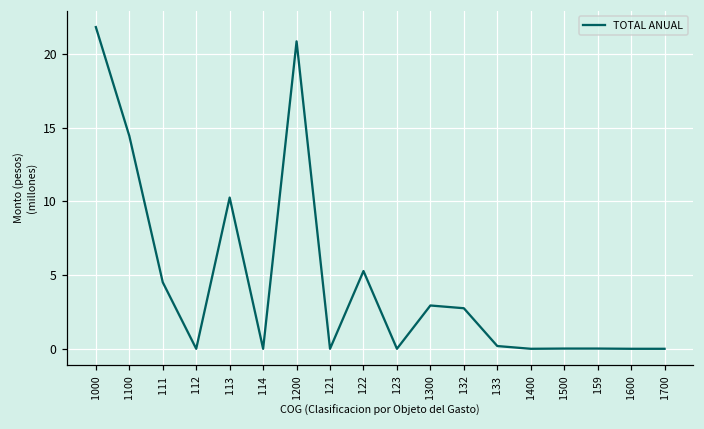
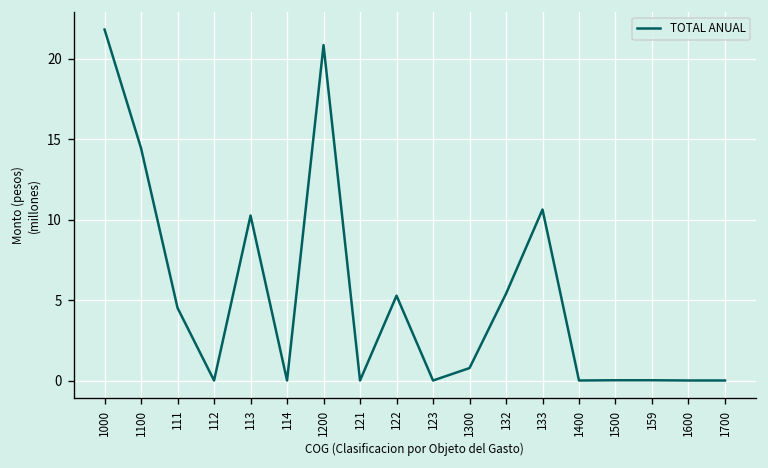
  {
    "1000": 21.8,
    "1100": 14.4,
    "111": 4.5,
    "112": 0.0,
    "113": 10.3,
    "114": 0.0,
    "1200": 20.8,
    "121": 0.0,
    "122": 5.3,
    "123": 0.0,
-   "1300": 2.9,
-   "132": 2.7,
-   "133": 0.2,
+   "1300": 0.8,
+   "132": 5.4,
+   "133": 10.6,
    "1400": 0.0,
    "1500": 0.0,
    "159": 0.0,
    "1600": 0.0,
    "1700": 0.0
  }
